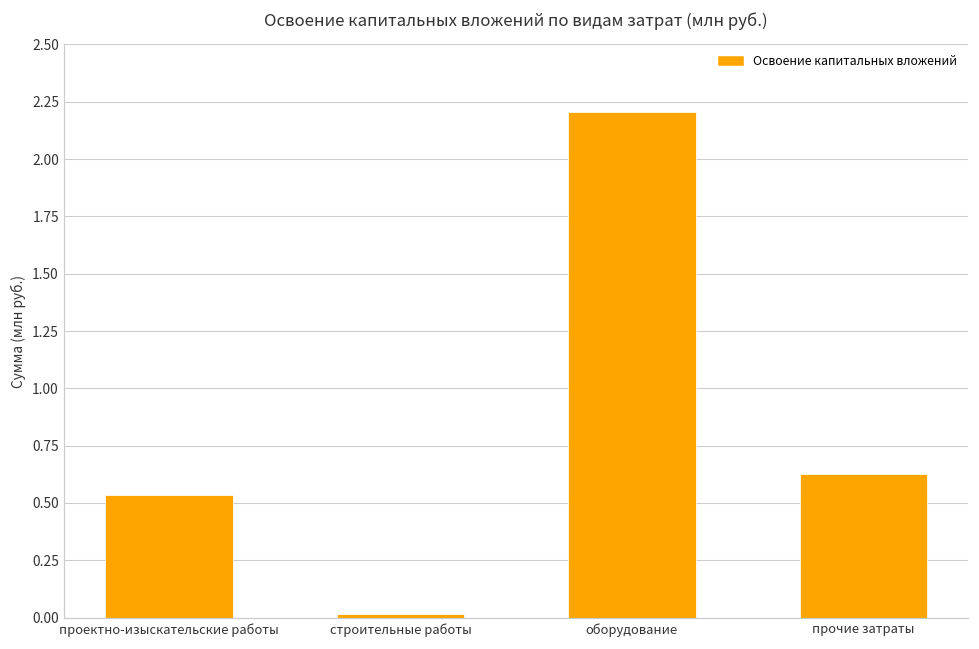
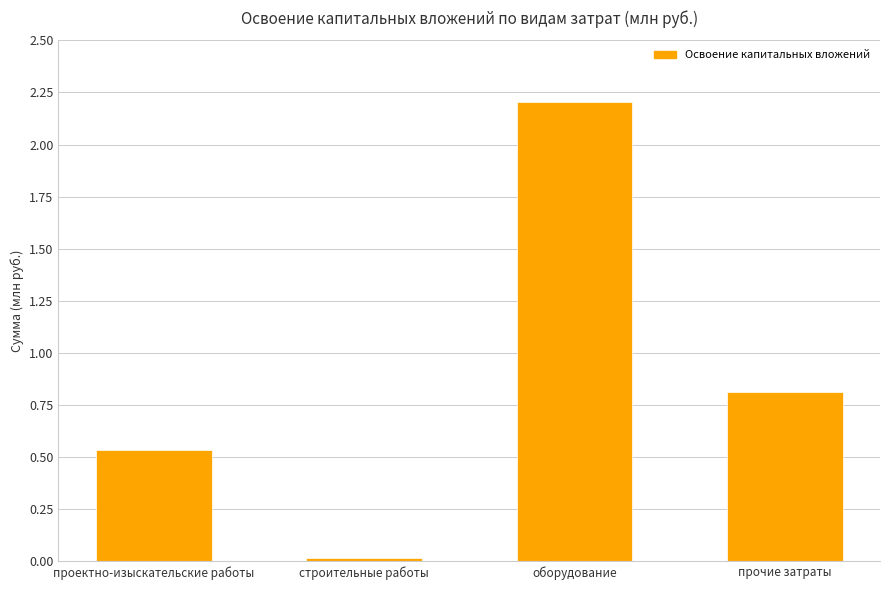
  {
    "проектно-изыскательские работы": 0.53,
    "строительные работы": 0.02,
    "оборудование": 2.21,
-   "прочие затраты": 0.63
+   "прочие затраты": 0.81
  }
